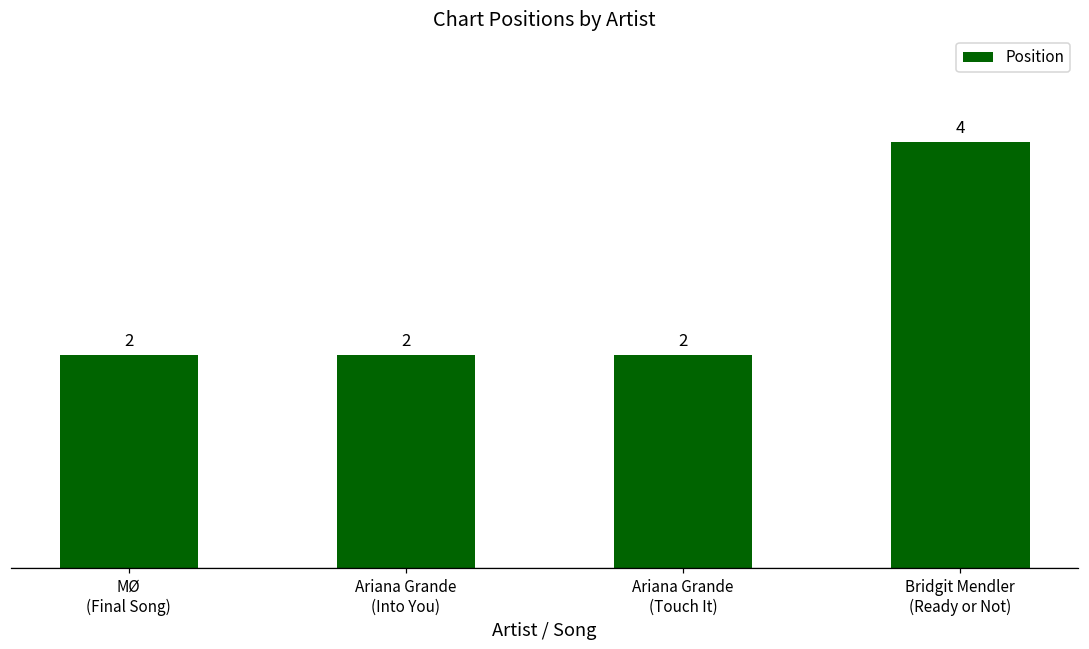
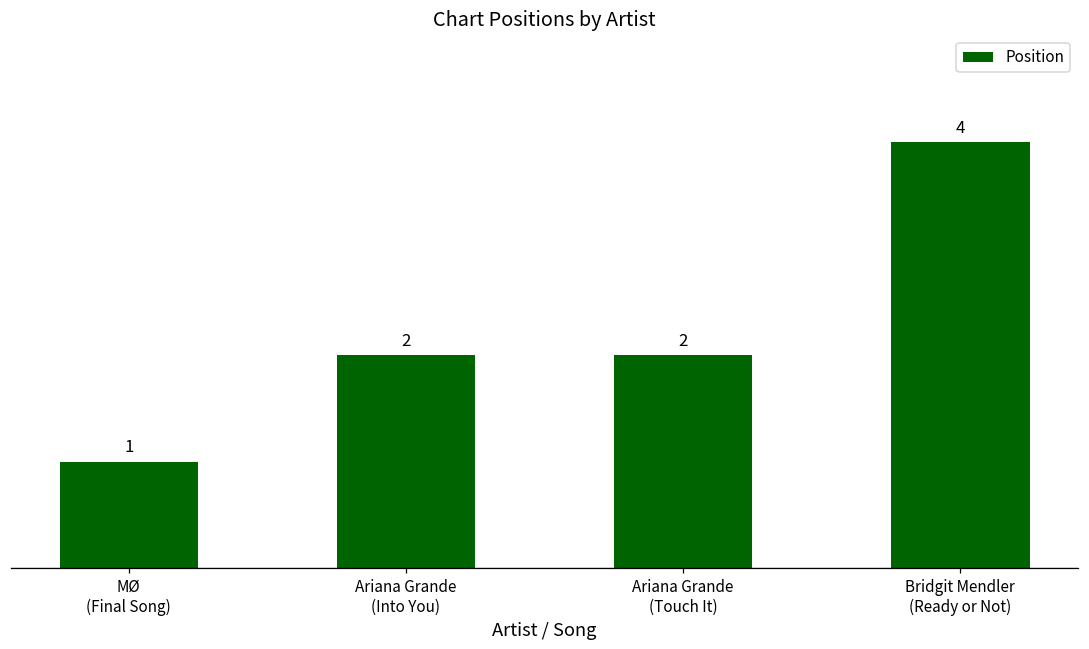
  {
-   "MØ (Final Song)": 2,
+   "MØ (Final Song)": 1,
    "Ariana Grande (Into You)": 2,
    "Ariana Grande (Touch It)": 2,
    "Bridgit Mendler (Ready or Not)": 4
  }
